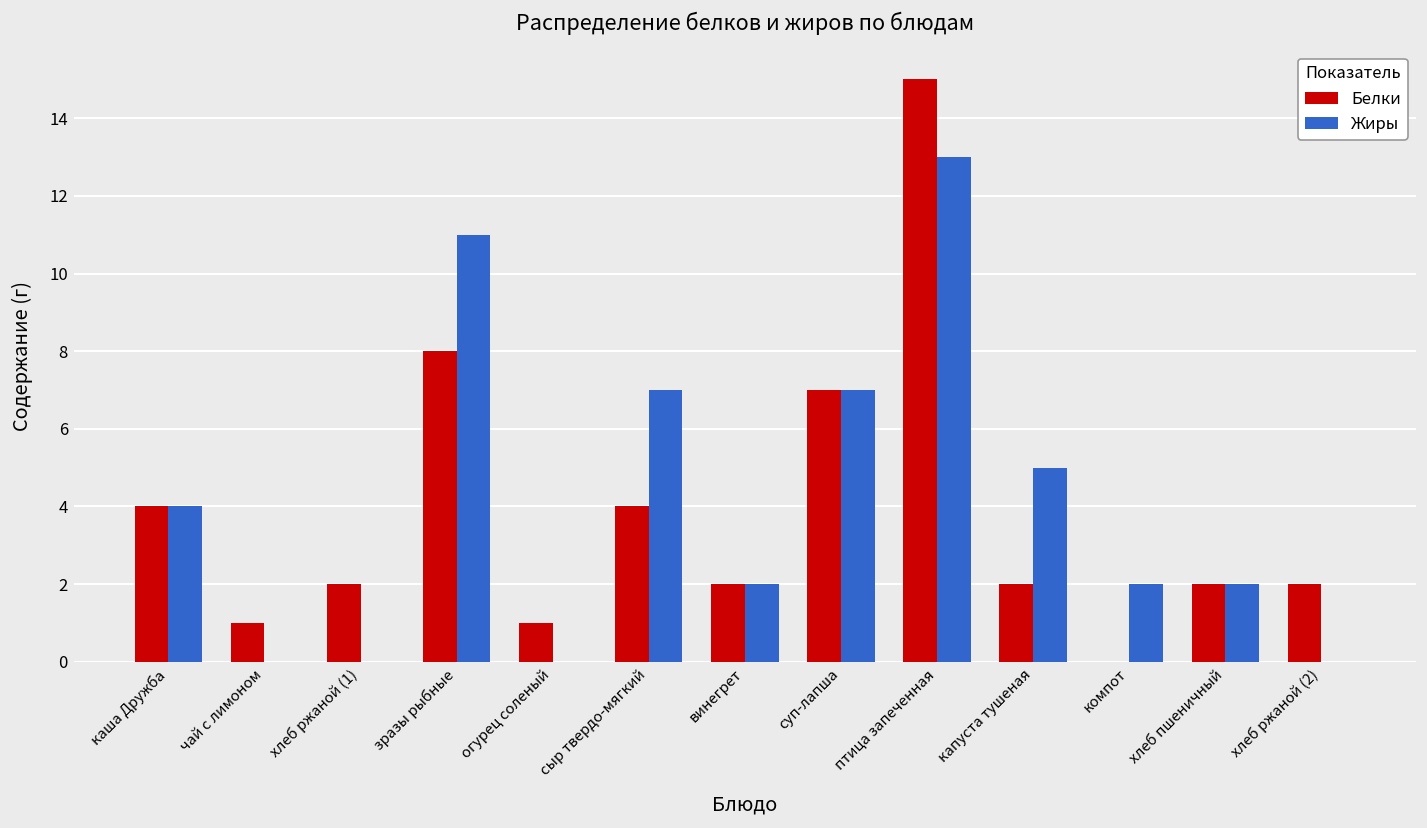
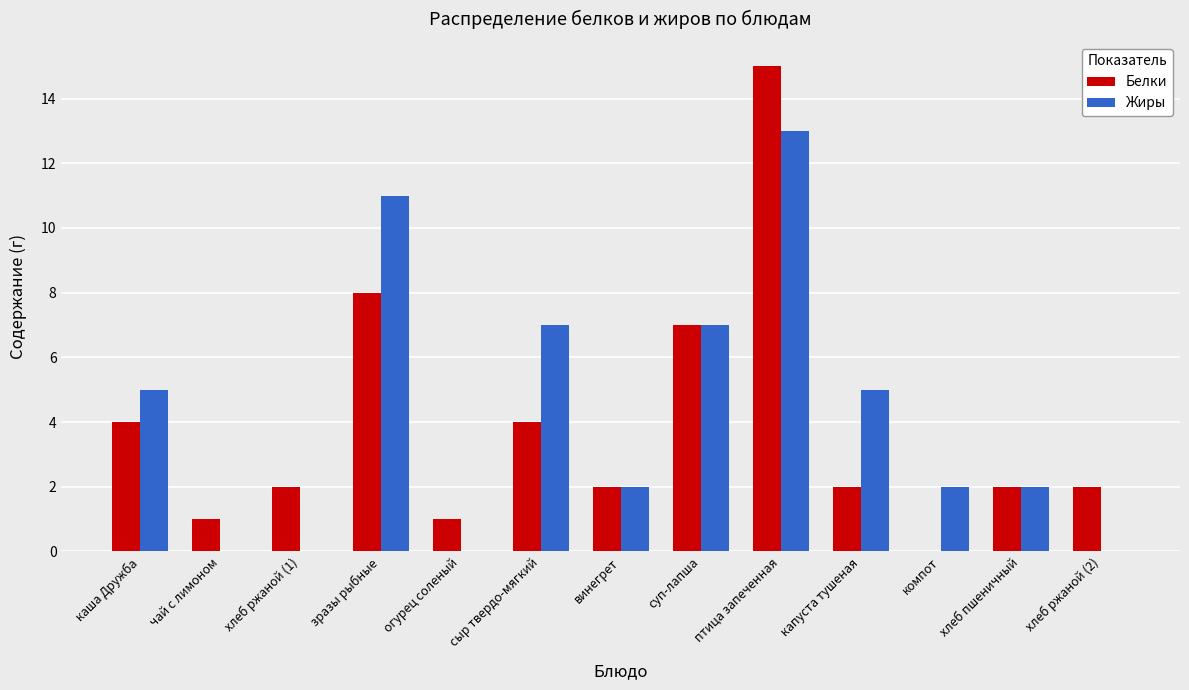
  {
    "Белки": {
      "каша Дружба": 4,
      "чай с лимоном": 1,
      "хлеб ржаной (1)": 2,
      "зразы рыбные": 8,
      "огурец соленый": 1,
      "сыр твердо-мягкий": 4,
      "винегрет": 2,
      "суп-лапша": 7,
      "птица запеченная": 15,
      "капуста тушеная": 2,
      "компот": 0,
      "хлеб пшеничный": 2,
      "хлеб ржаной (2)": 2
    },
    "Жиры": {
-     "каша Дружба": 4,
+     "каша Дружба": 5,
      "чай с лимоном": 0,
      "хлеб ржаной (1)": 0,
      "зразы рыбные": 11,
      "огурец соленый": 0,
      "сыр твердо-мягкий": 7,
      "винегрет": 2,
      "суп-лапша": 7,
      "птица запеченная": 13,
      "капуста тушеная": 5,
      "компот": 2,
      "хлеб пшеничный": 2,
      "хлеб ржаной (2)": 0
    }
  }
